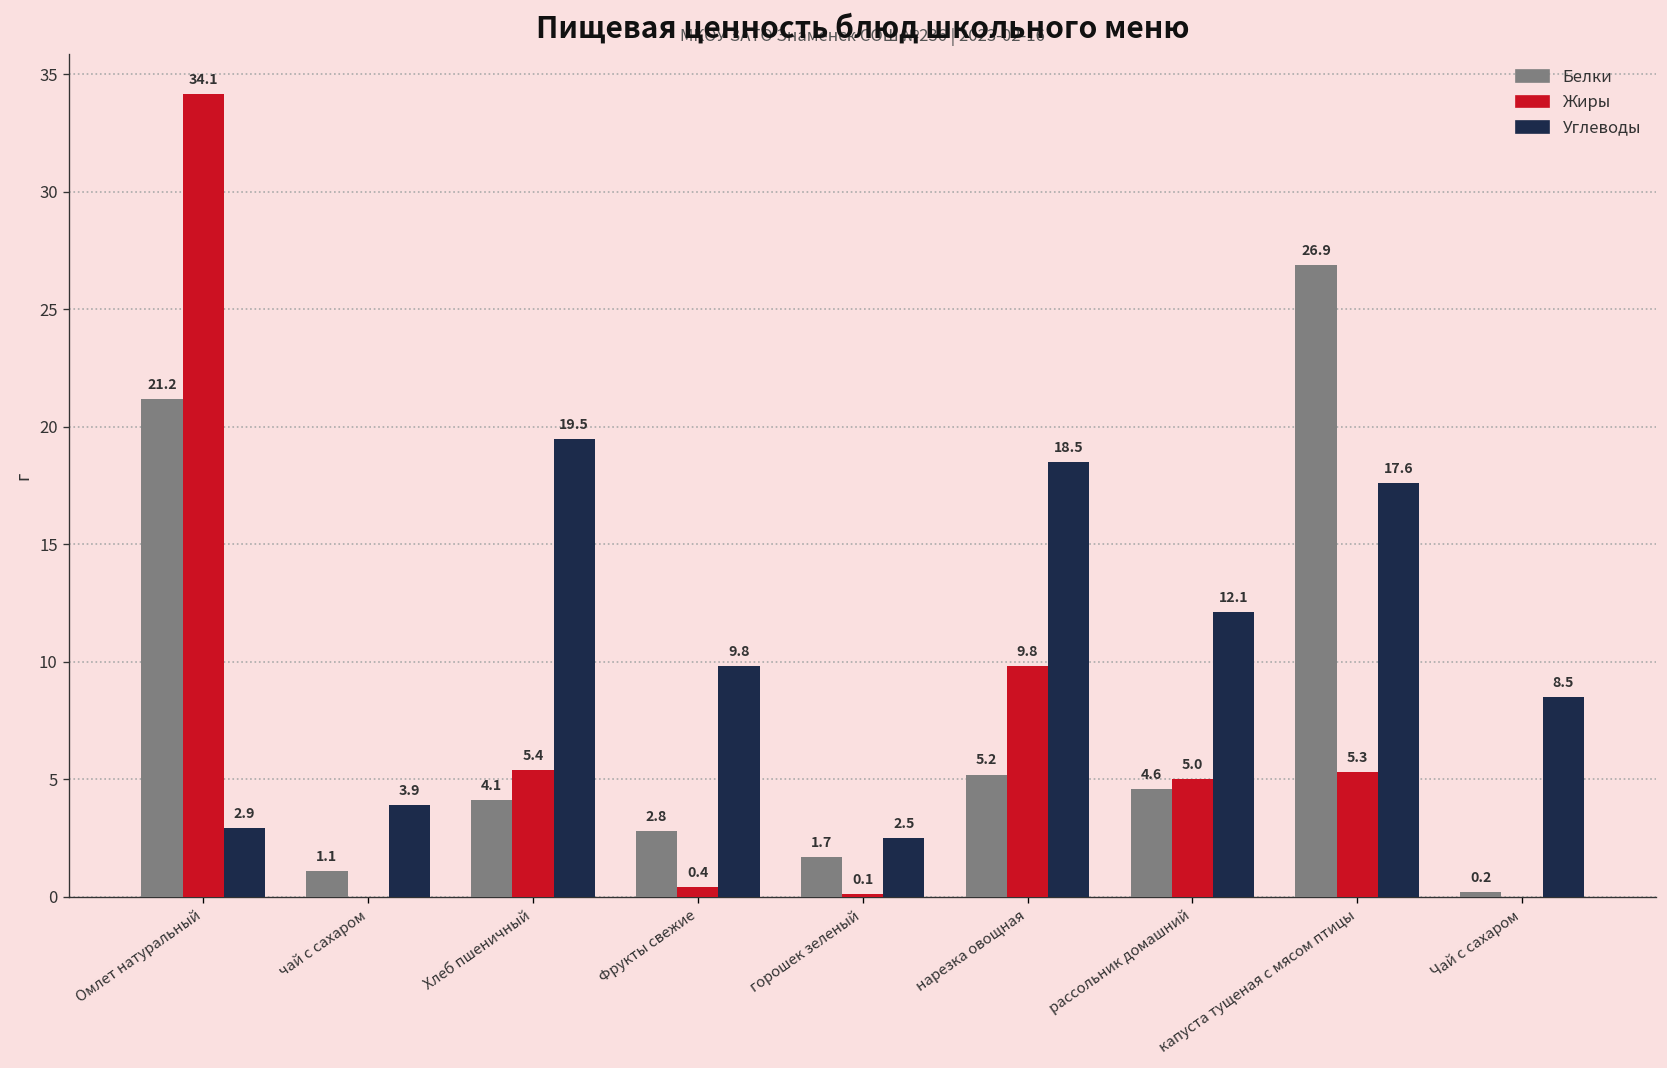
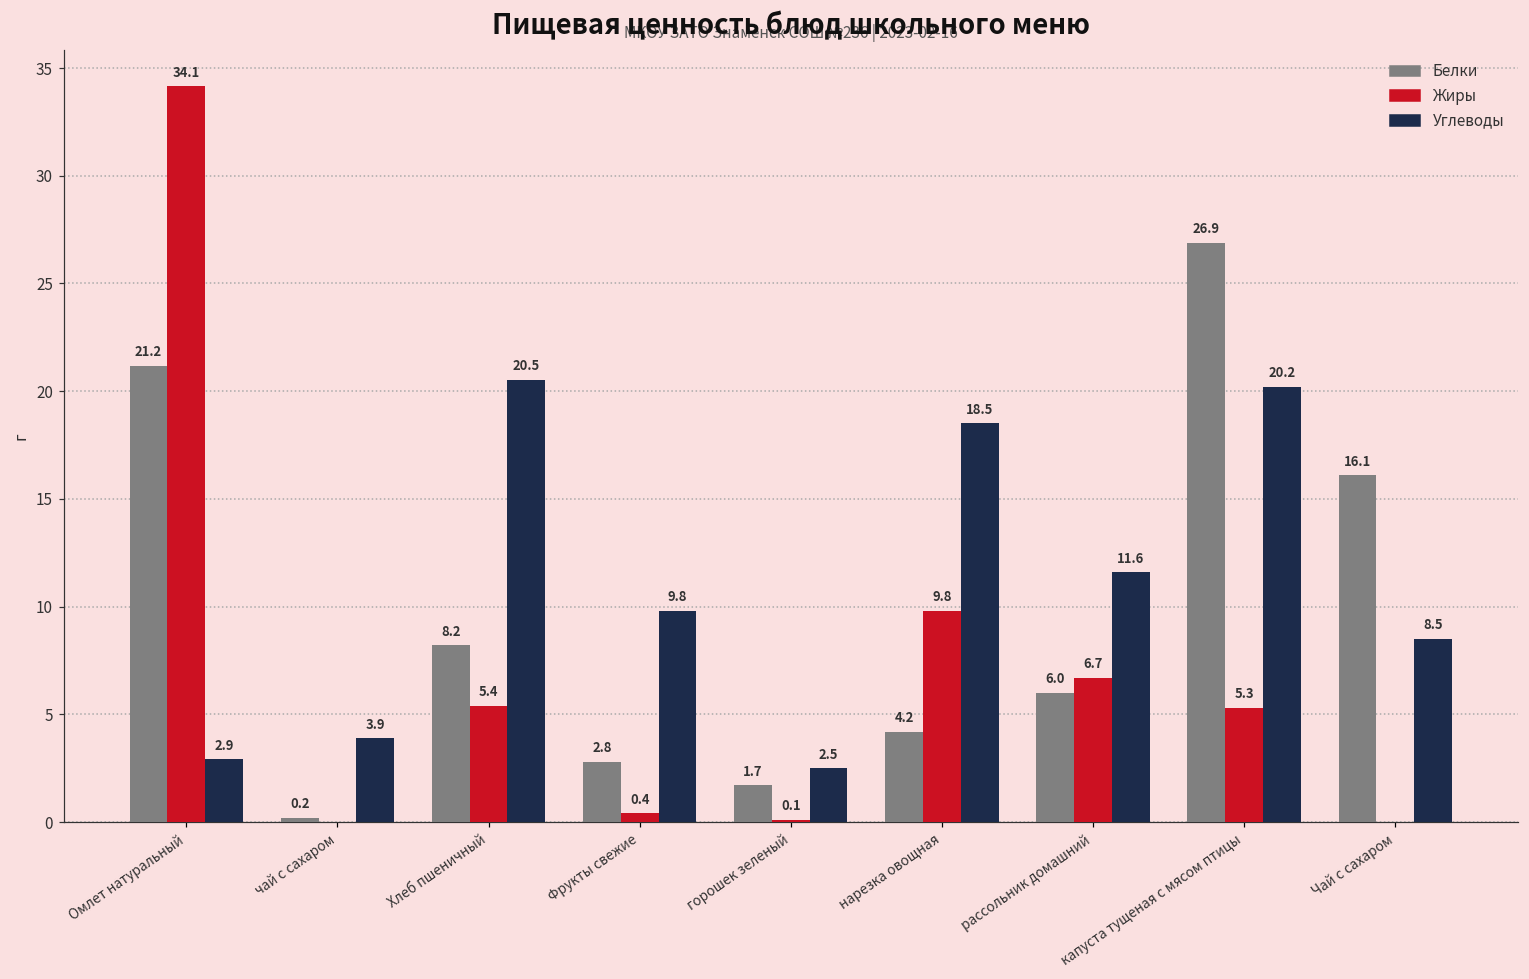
  {
    "Белки": {
      "Омлет натуральный": 21.2,
-     "чай с сахаром": 1.1,
-     "Хлеб пшеничный": 4.1,
+     "чай с сахаром": 0.2,
+     "Хлеб пшеничный": 8.2,
      "Фрукты свежие": 2.8,
      "горошек зеленый": 1.7,
-     "нарезка овощная": 5.2,
-     "рассольник домашний": 4.6,
+     "нарезка овощная": 4.2,
+     "рассольник домашний": 6.0,
      "капуста тущеная с мясом птицы": 26.9,
-     "Чай с сахаром": 0.2
+     "Чай с сахаром": 16.1
    },
    "Жиры": {
      "Омлет натуральный": 34.1,
      "Хлеб пшеничный": 5.4,
      "Фрукты свежие": 0.4,
      "горошек зеленый": 0.1,
      "нарезка овощная": 9.8,
-     "рассольник домашний": 5.0,
+     "рассольник домашний": 6.7,
      "капуста тущеная с мясом птицы": 5.3
    },
    "Углеводы": {
      "Омлет натуральный": 2.9,
      "чай с сахаром": 3.9,
-     "Хлеб пшеничный": 19.5,
+     "Хлеб пшеничный": 20.5,
      "Фрукты свежие": 9.8,
      "горошек зеленый": 2.5,
      "нарезка овощная": 18.5,
-     "рассольник домашний": 12.1,
-     "капуста тущеная с мясом птицы": 17.6,
+     "рассольник домашний": 11.6,
+     "капуста тущеная с мясом птицы": 20.2,
      "Чай с сахаром": 8.5
    }
  }
